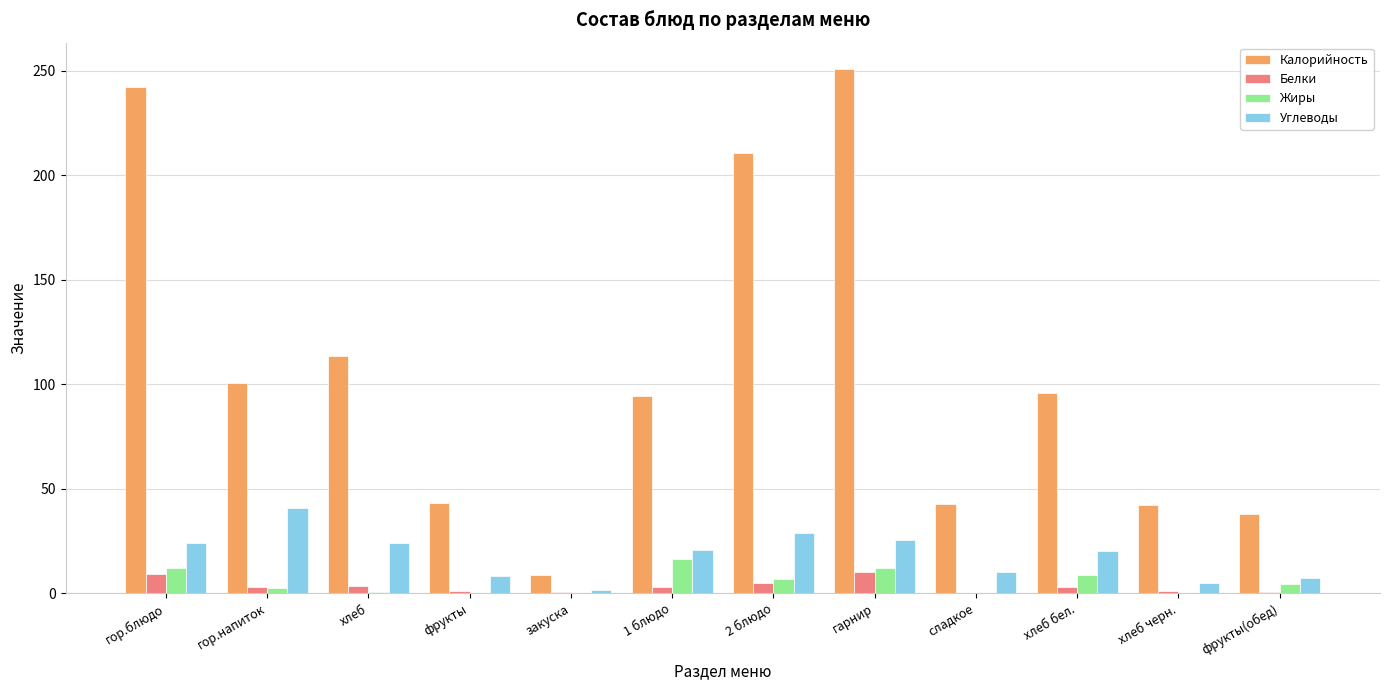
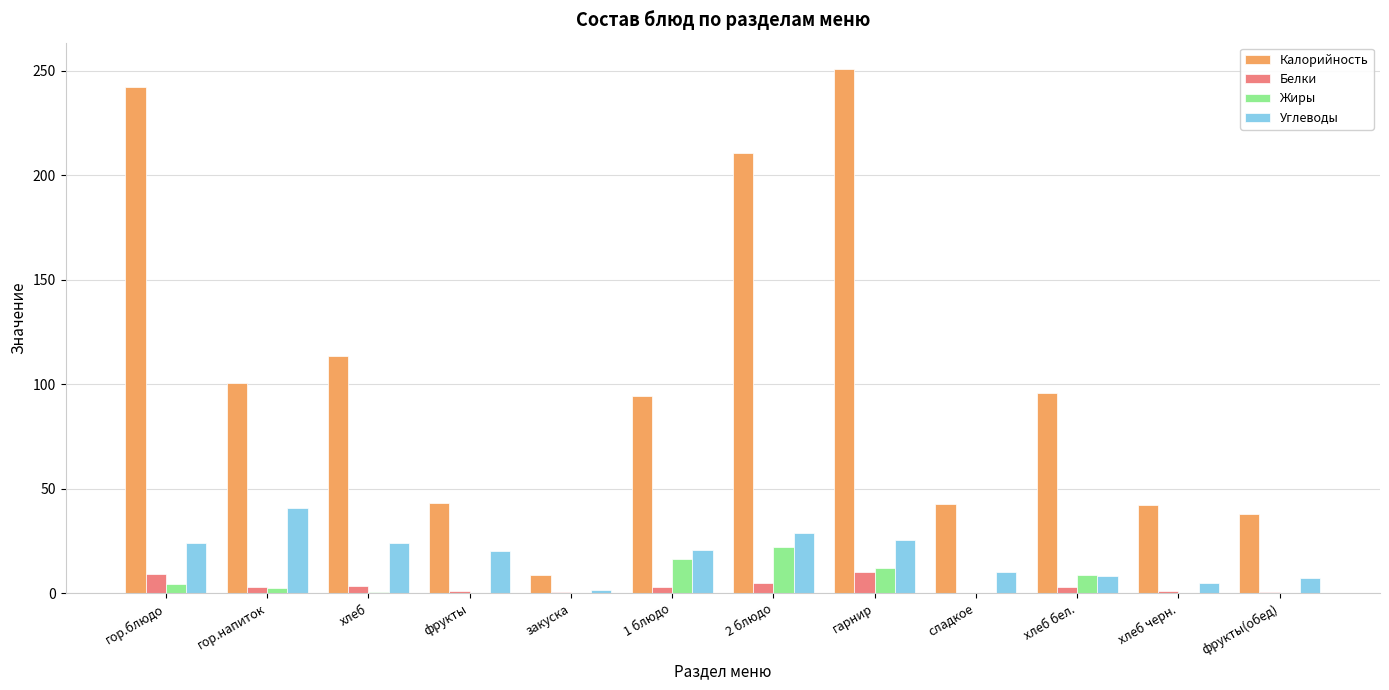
  {
    "Жиры": {
-     "гор.блюдо": 12,
+     "гор.блюдо": 4,
      "гор.напиток": 3,
      "1 блюдо": 17,
-     "2 блюдо": 7,
+     "2 блюдо": 22,
      "гарнир": 12,
      "хлеб бел.": 9,
-     "фрукты(обед)": 4
+     "фрукты(обед)": 0
    },
    "Углеводы": {
      "гор.блюдо": 24,
      "гор.напиток": 41,
      "хлеб": 24,
-     "фрукты": 8,
+     "фрукты": 20,
      "закуска": 2,
      "1 блюдо": 21,
      "2 блюдо": 29,
      "гарнир": 26,
      "сладкое": 10,
-     "хлеб бел.": 20,
+     "хлеб бел.": 8,
      "хлеб черн.": 5,
      "фрукты(обед)": 8
    }
  }
